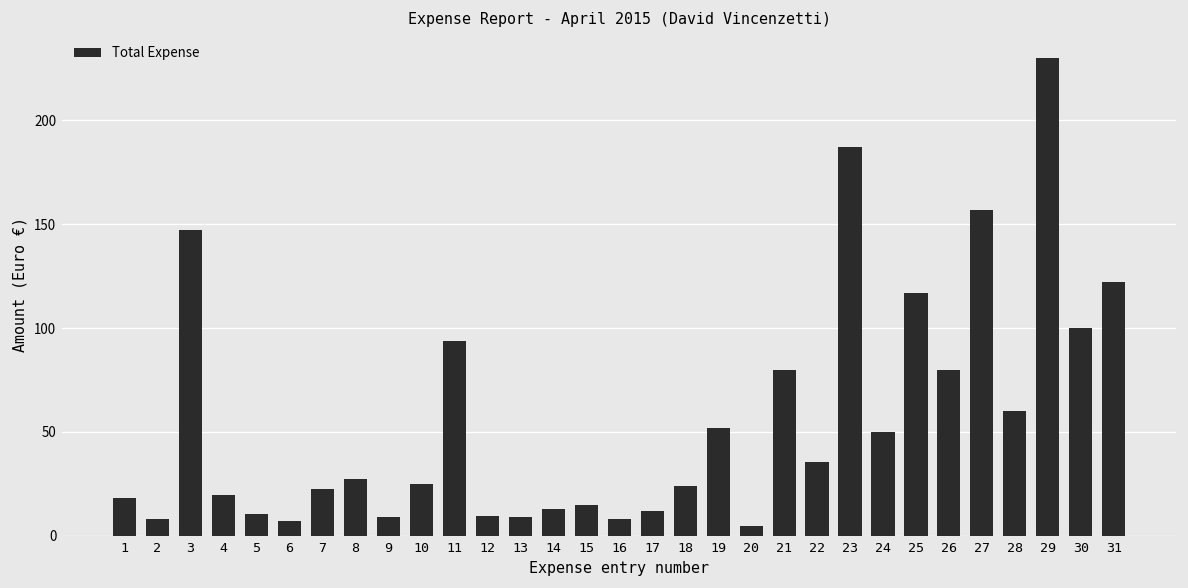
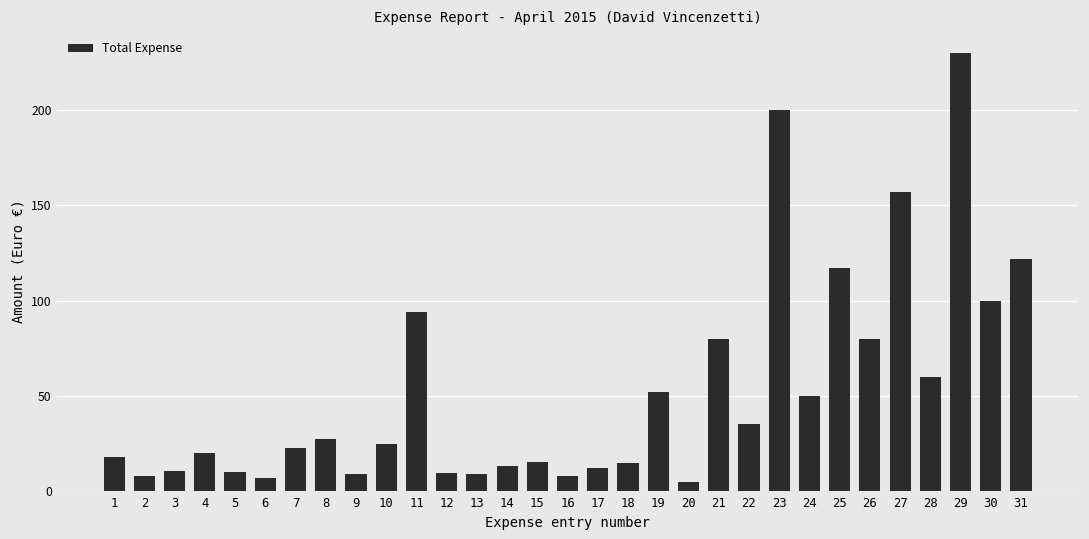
  {
    "1": 18,
    "2": 8,
-   "3": 147,
+   "3": 11,
    "4": 20,
    "5": 10,
    "6": 7,
    "7": 23,
    "8": 28,
    "9": 9,
    "10": 25,
    "11": 94,
    "12": 9,
    "13": 9,
    "14": 13,
    "15": 15,
    "16": 8,
    "17": 12,
-   "18": 24,
+   "18": 15,
    "19": 52,
    "20": 5,
    "21": 80,
    "22": 36,
-   "23": 187,
+   "23": 200,
    "24": 50,
    "25": 117,
    "26": 80,
    "27": 157,
    "28": 60,
    "29": 230,
    "30": 100,
    "31": 122
  }
